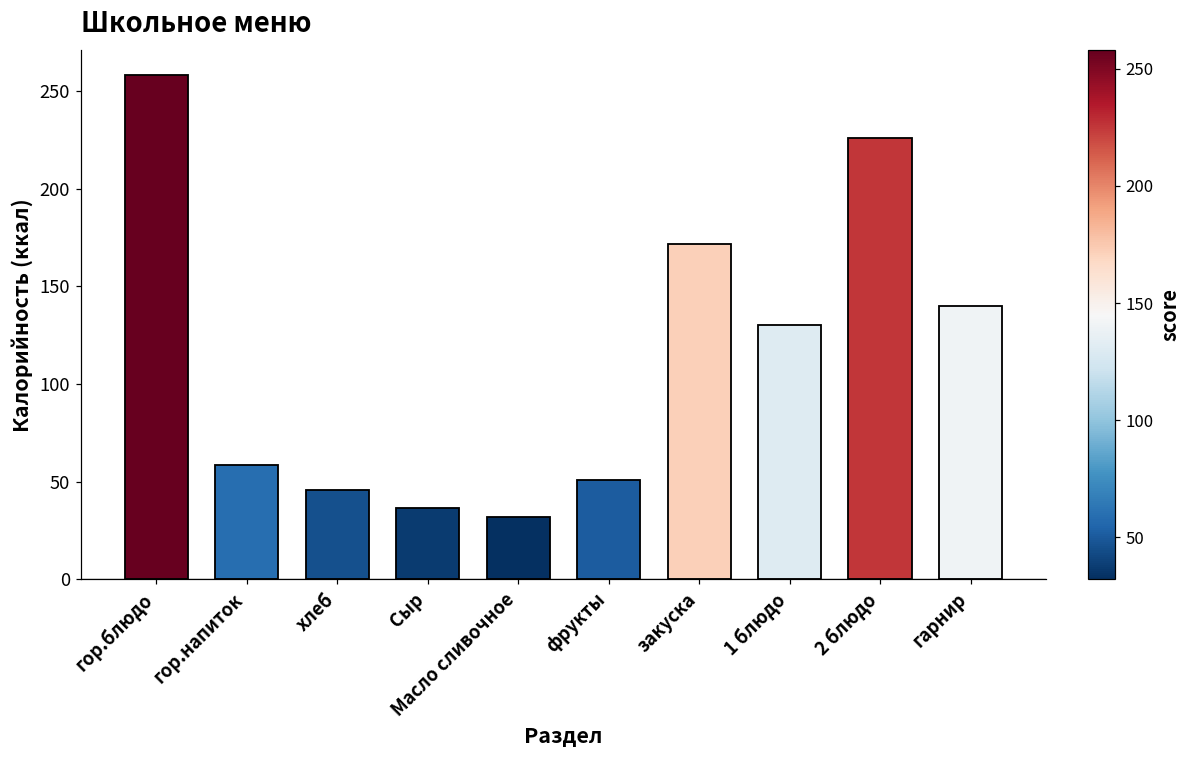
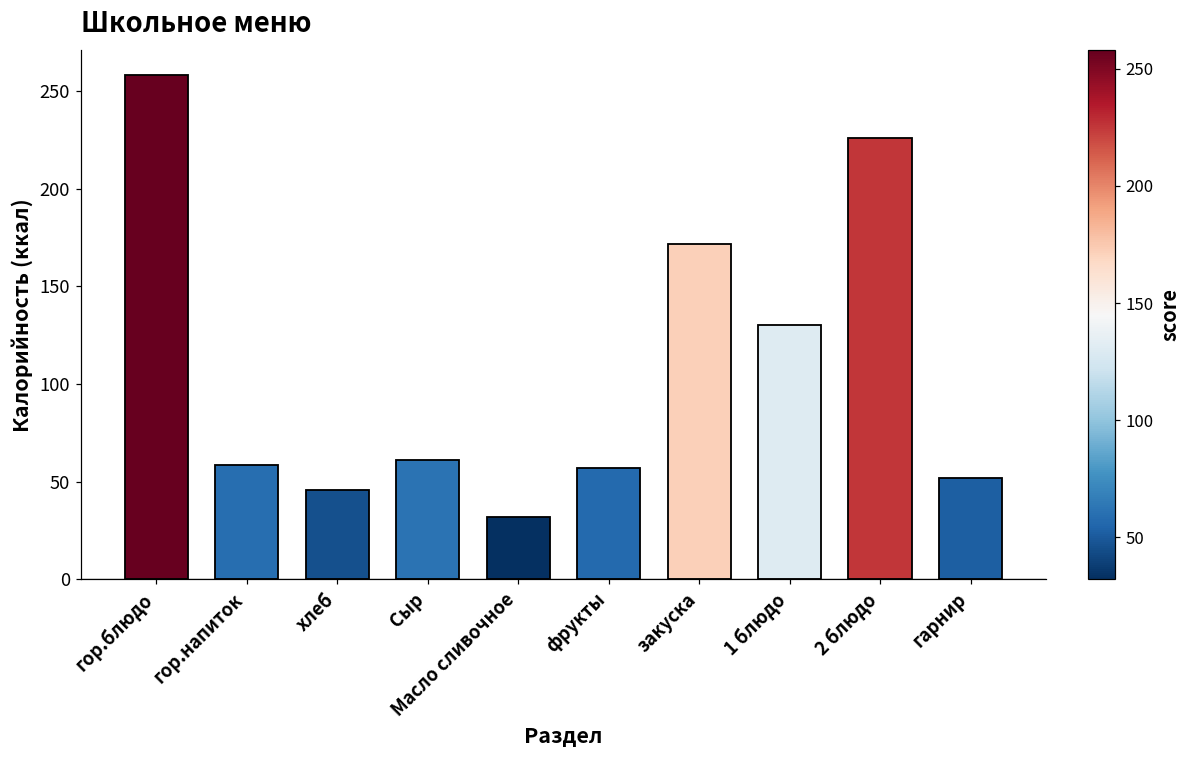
  {
    "гор.блюдо": 258,
    "гор.напиток": 58,
    "хлеб": 46,
-   "Сыр": 36,
+   "Сыр": 61,
    "Масло сливочное": 32,
-   "фрукты": 51,
+   "фрукты": 57,
    "закуска": 172,
    "1 блюдо": 130,
    "2 блюдо": 226,
-   "гарнир": 140
+   "гарнир": 52
  }
